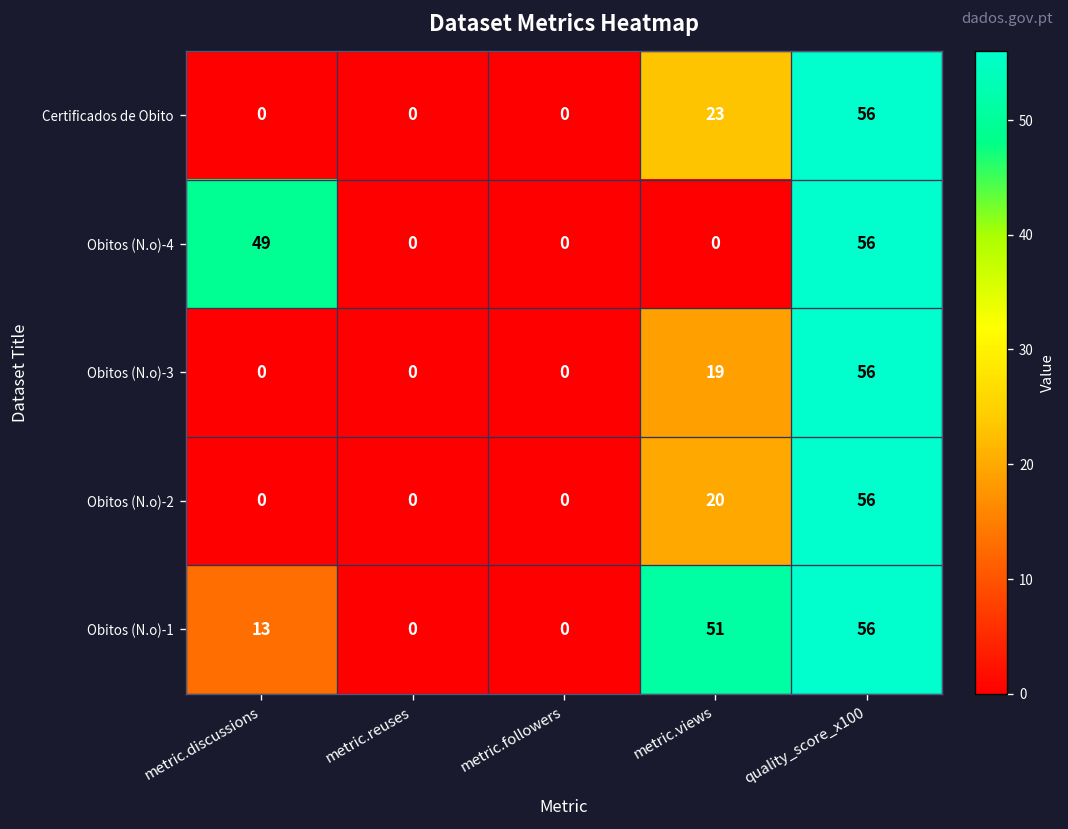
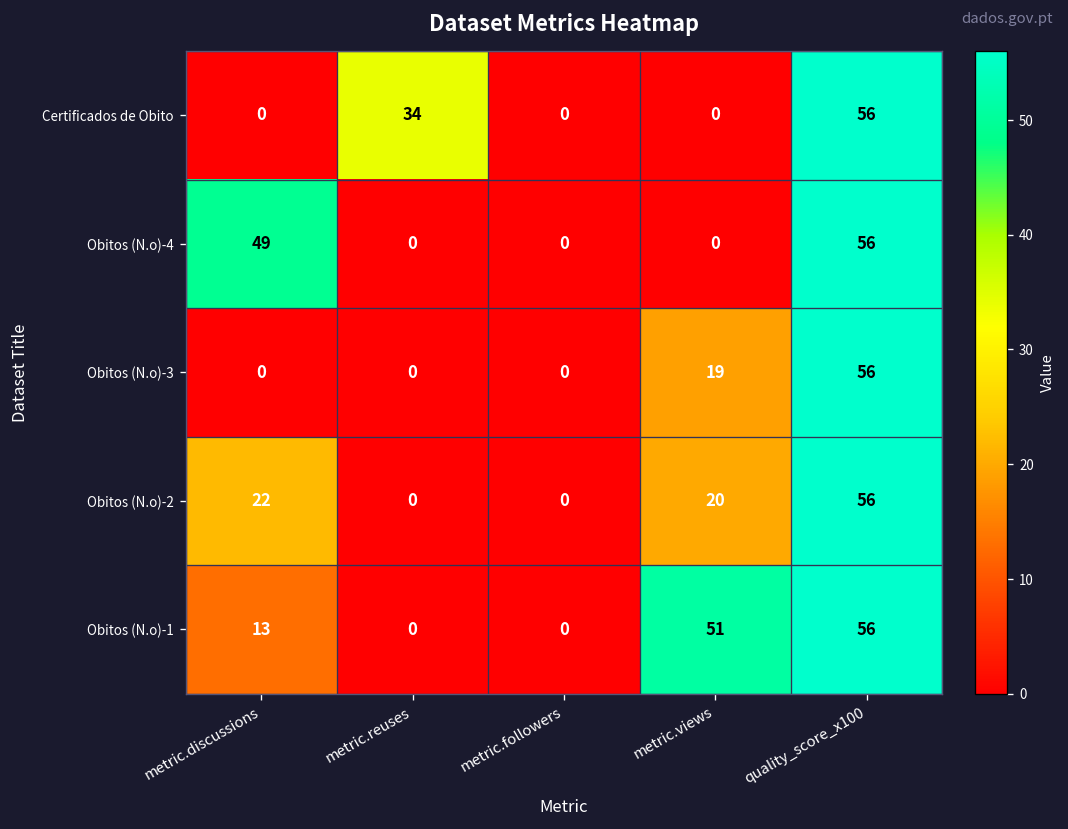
  {
    "Certificados de Obito": {
      "metric.discussions": 0,
-     "metric.reuses": 0,
+     "metric.reuses": 34,
      "metric.followers": 0,
-     "metric.views": 23,
+     "metric.views": 0,
      "quality_score_x100": 56
    },
    "Obitos (N.o)-4": {
      "metric.discussions": 49,
      "metric.reuses": 0,
      "metric.followers": 0,
      "metric.views": 0,
      "quality_score_x100": 56
    },
    "Obitos (N.o)-3": {
      "metric.discussions": 0,
      "metric.reuses": 0,
      "metric.followers": 0,
      "metric.views": 19,
      "quality_score_x100": 56
    },
    "Obitos (N.o)-2": {
-     "metric.discussions": 0,
+     "metric.discussions": 22,
      "metric.reuses": 0,
      "metric.followers": 0,
      "metric.views": 20,
      "quality_score_x100": 56
    },
    "Obitos (N.o)-1": {
      "metric.discussions": 13,
      "metric.reuses": 0,
      "metric.followers": 0,
      "metric.views": 51,
      "quality_score_x100": 56
    }
  }
